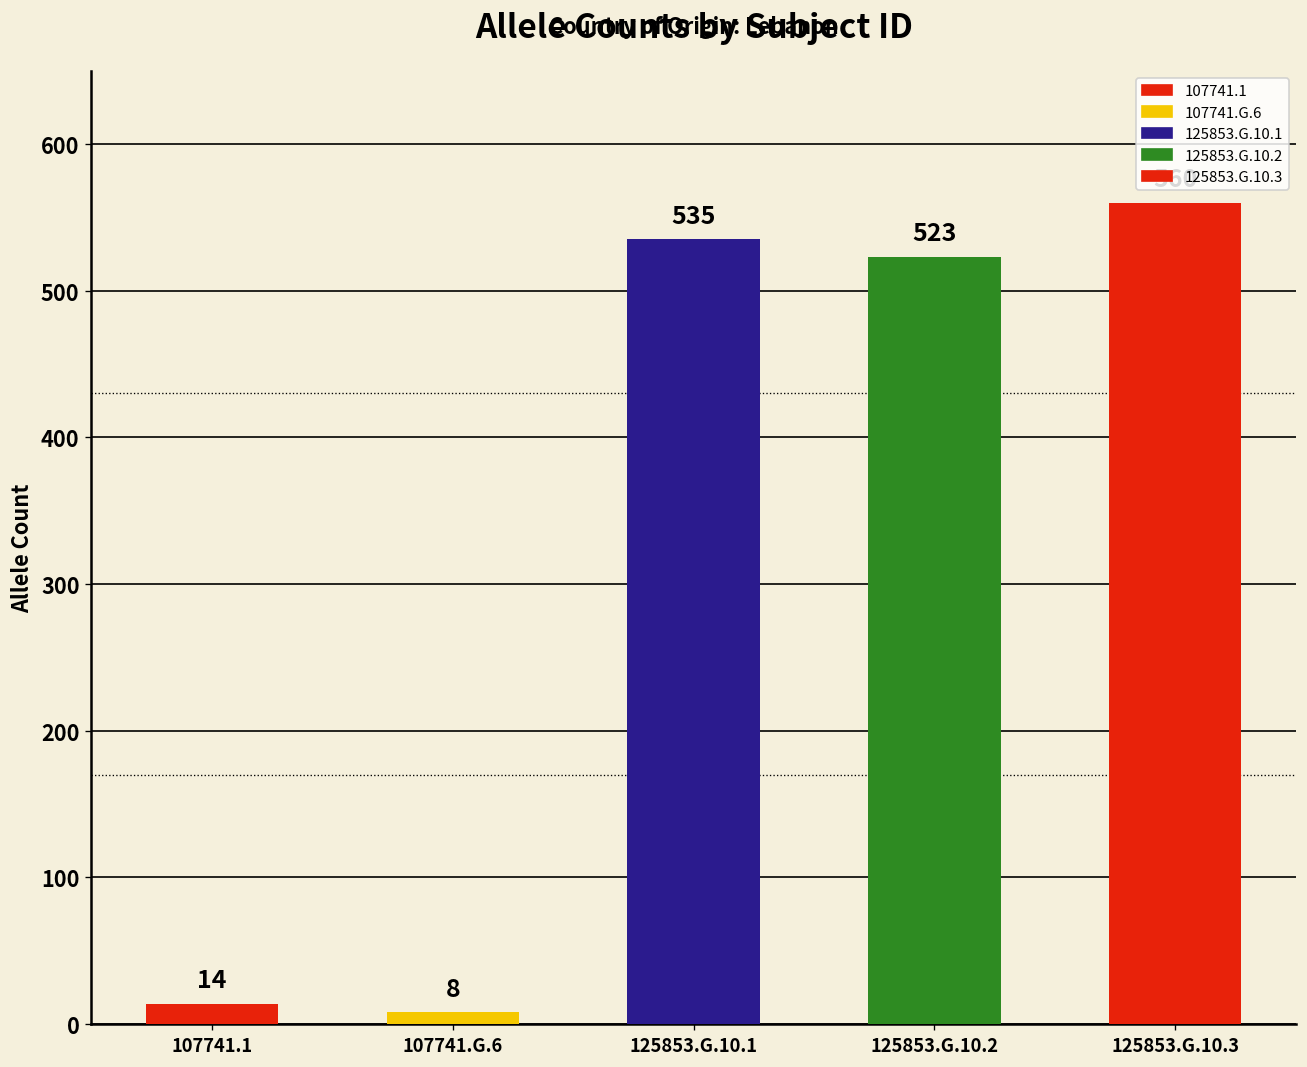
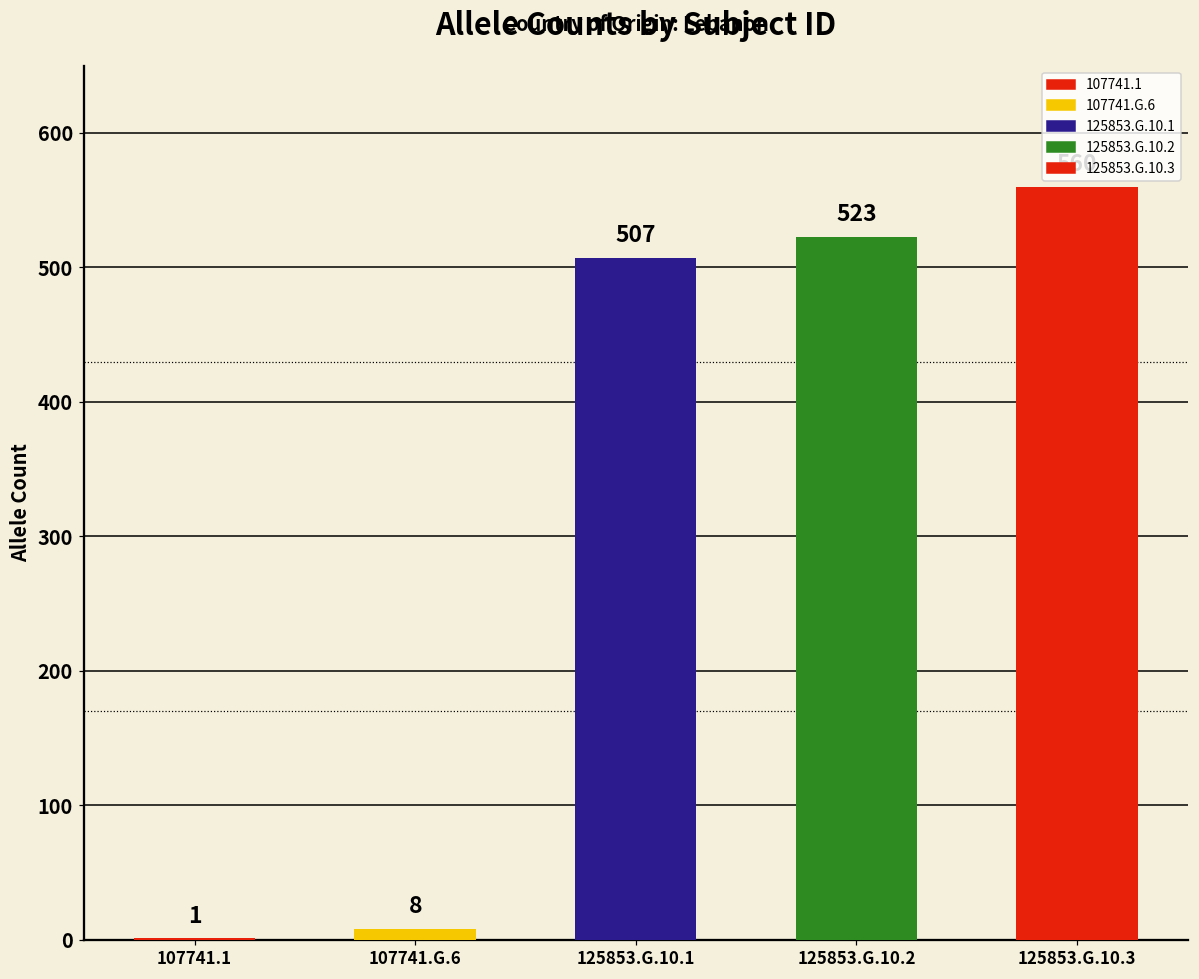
  {
-   "107741.1": 14,
+   "107741.1": 1,
    "107741.G.6": 8,
-   "125853.G.10.1": 535,
+   "125853.G.10.1": 507,
    "125853.G.10.2": 523
  }
